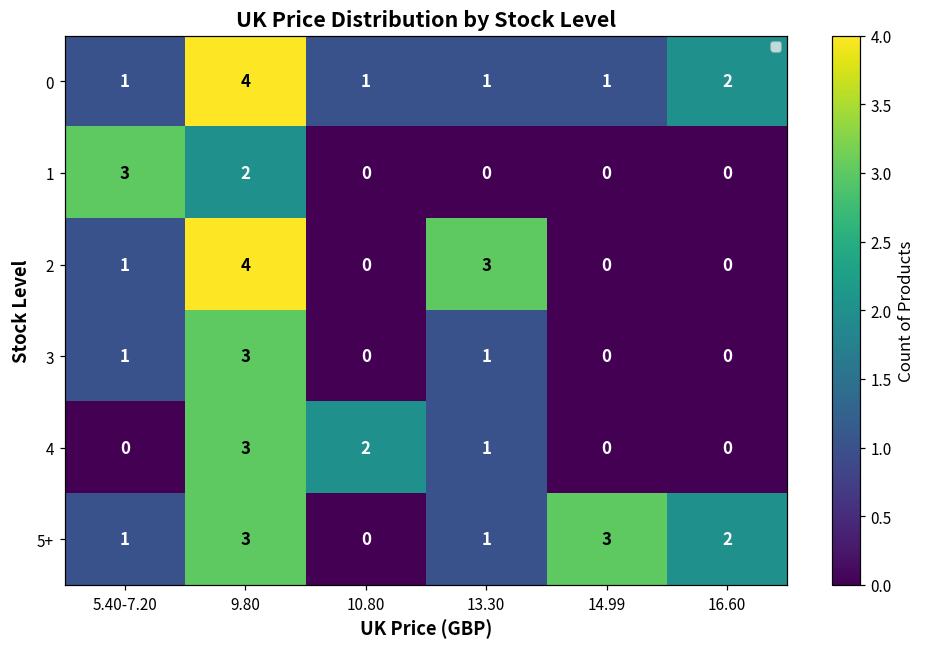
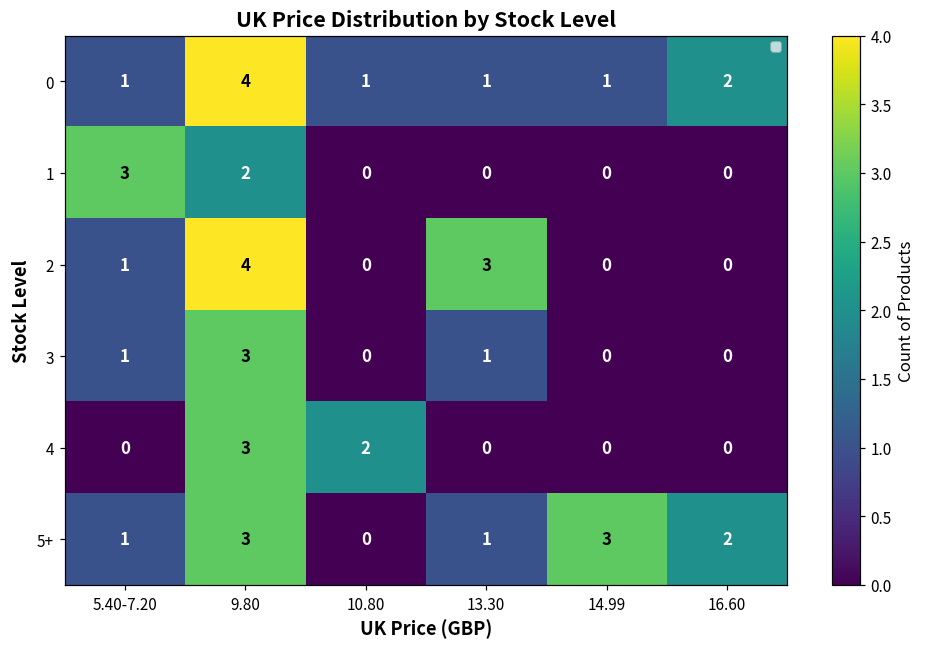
  {
    "0": {
      "5.40-7.20": 1,
      "9.80": 4,
      "10.80": 1,
      "13.30": 1,
      "14.99": 1,
      "16.60": 2
    },
    "1": {
      "5.40-7.20": 3,
      "9.80": 2,
      "10.80": 0,
      "13.30": 0,
      "14.99": 0,
      "16.60": 0
    },
    "2": {
      "5.40-7.20": 1,
      "9.80": 4,
      "10.80": 0,
      "13.30": 3,
      "14.99": 0,
      "16.60": 0
    },
    "3": {
      "5.40-7.20": 1,
      "9.80": 3,
      "10.80": 0,
      "13.30": 1,
      "14.99": 0,
      "16.60": 0
    },
    "4": {
      "5.40-7.20": 0,
      "9.80": 3,
      "10.80": 2,
-     "13.30": 1,
+     "13.30": 0,
      "14.99": 0,
      "16.60": 0
    },
    "5+": {
      "5.40-7.20": 1,
      "9.80": 3,
      "10.80": 0,
      "13.30": 1,
      "14.99": 3,
      "16.60": 2
    }
  }
